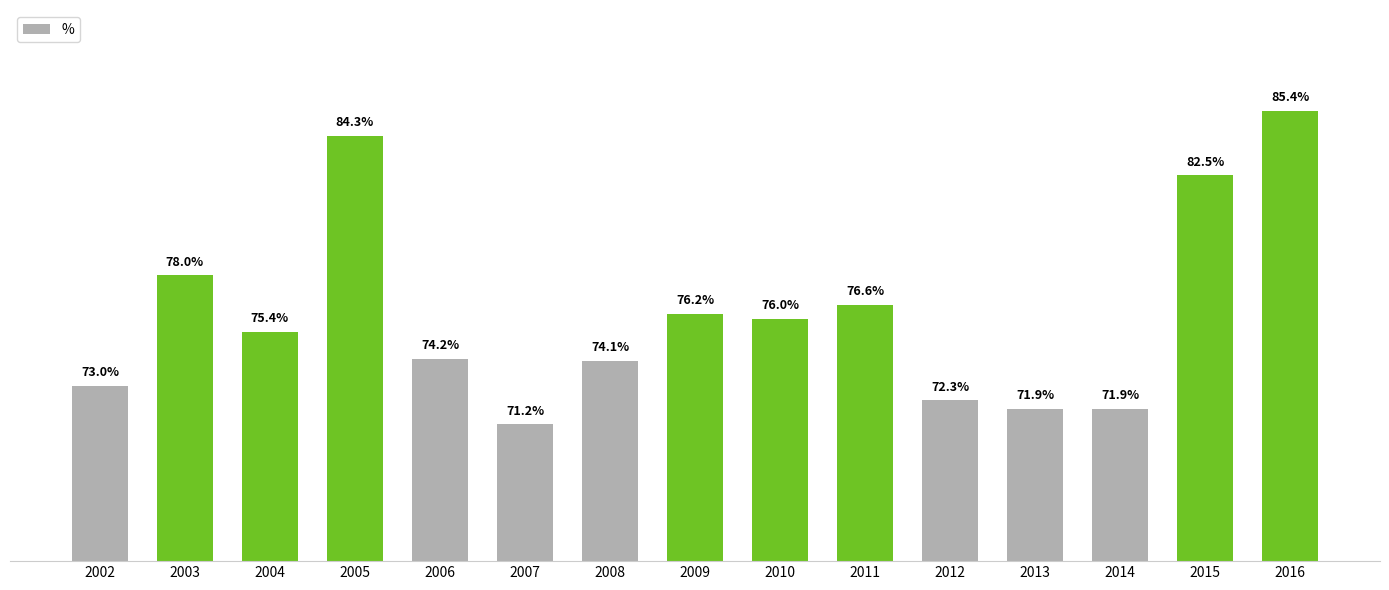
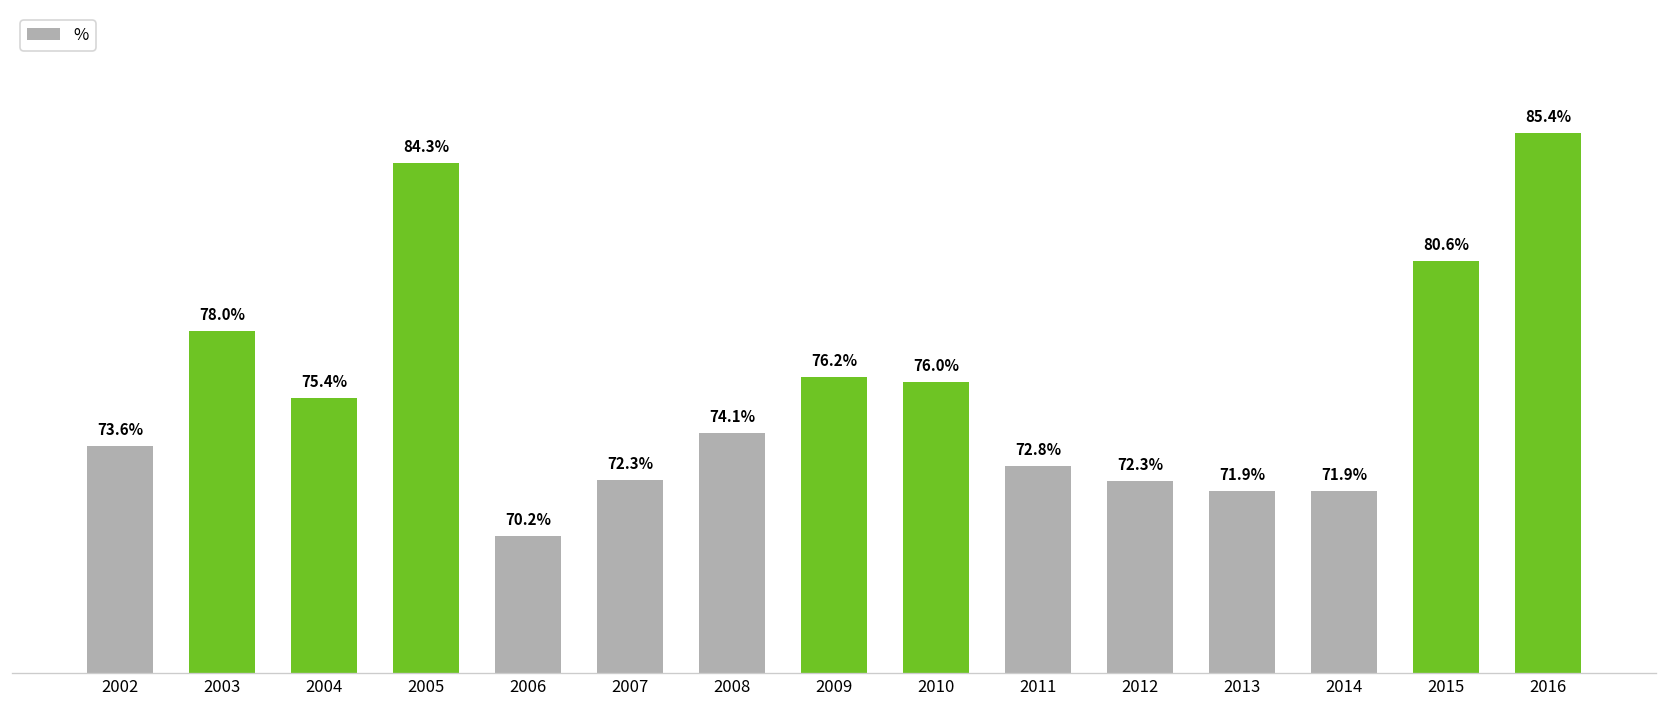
  {
-   "2002": "73.0%",
+   "2002": "73.6%",
    "2003": "78.0%",
    "2004": "75.4%",
    "2005": "84.3%",
-   "2006": "74.2%",
-   "2007": "71.2%",
+   "2006": "70.2%",
+   "2007": "72.3%",
    "2008": "74.1%",
    "2009": "76.2%",
    "2010": "76.0%",
-   "2011": "76.6%",
+   "2011": "72.8%",
    "2012": "72.3%",
    "2013": "71.9%",
    "2014": "71.9%",
-   "2015": "82.5%",
+   "2015": "80.6%",
    "2016": "85.4%"
  }
